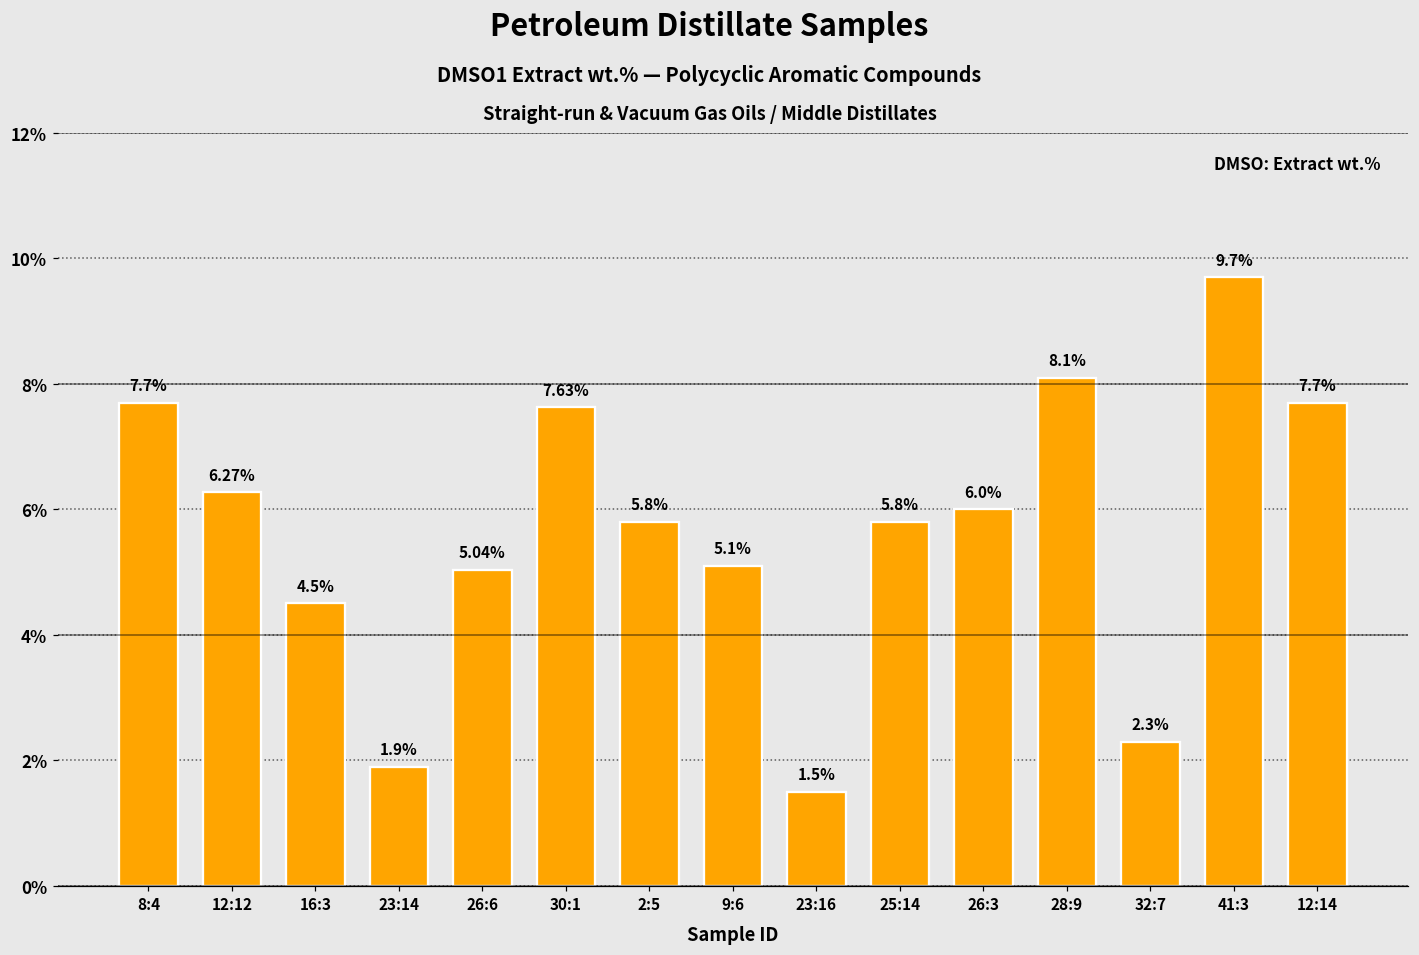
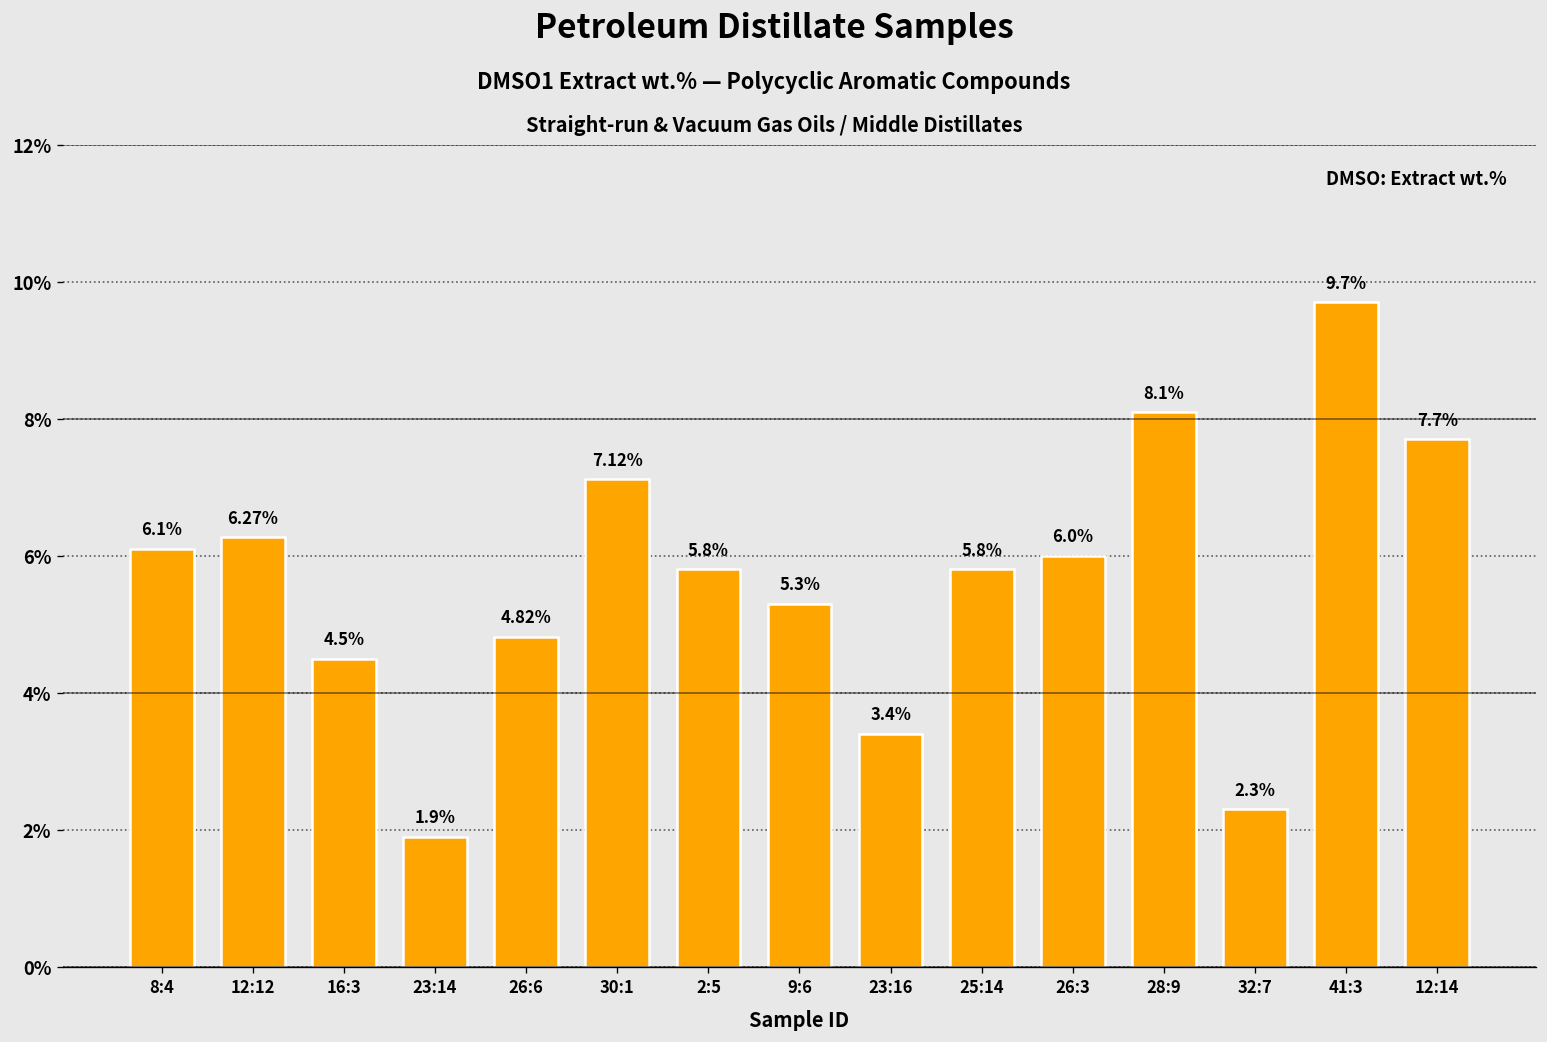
  {
-   "8:4": "7.7%",
+   "8:4": "6.1%",
    "12:12": "6.27%",
    "16:3": "4.5%",
    "23:14": "1.9%",
-   "26:6": "5.04%",
-   "30:1": "7.63%",
+   "26:6": "4.82%",
+   "30:1": "7.12%",
    "2:5": "5.8%",
-   "9:6": "5.1%",
-   "23:16": "1.5%",
+   "9:6": "5.3%",
+   "23:16": "3.4%",
    "25:14": "5.8%",
    "26:3": "6.0%",
    "28:9": "8.1%",
    "32:7": "2.3%",
    "41:3": "9.7%",
    "12:14": "7.7%"
  }
